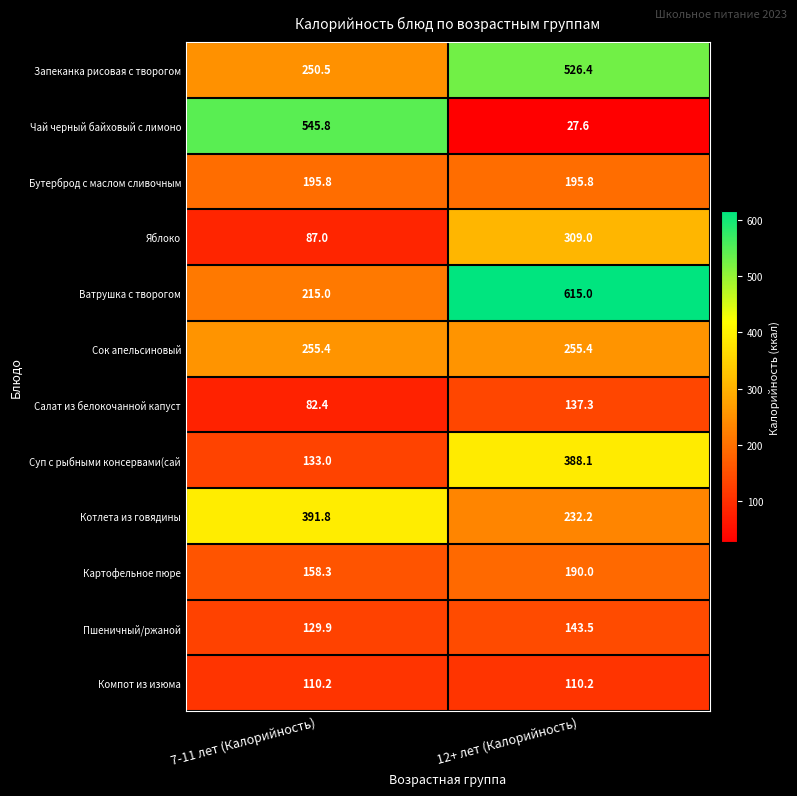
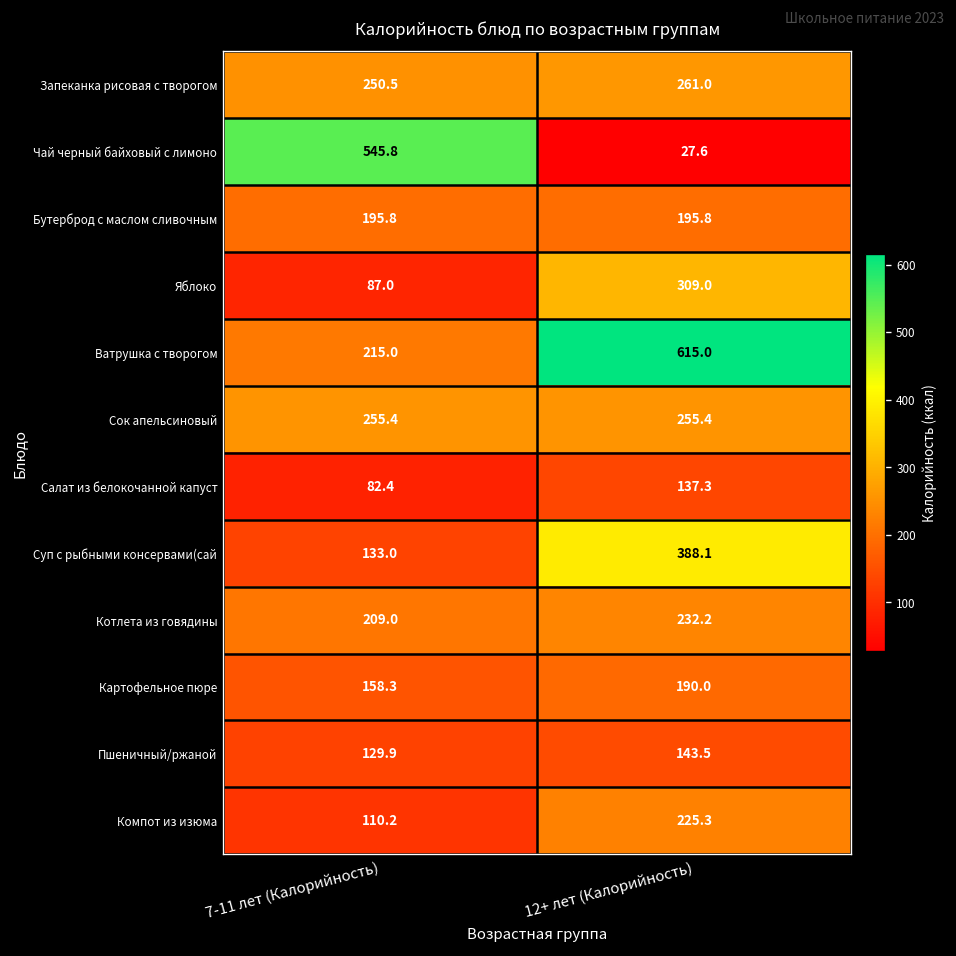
  {
    "Запеканка рисовая с творогом": {
      "7-11 лет (Калорийность)": 250.5,
-     "12+ лет (Калорийность)": 526.4
+     "12+ лет (Калорийность)": 261.0
    },
    "Чай черный байховый с лимоно": {
      "7-11 лет (Калорийность)": 545.8,
      "12+ лет (Калорийность)": 27.6
    },
    "Бутерброд с маслом сливочным": {
      "7-11 лет (Калорийность)": 195.8,
      "12+ лет (Калорийность)": 195.8
    },
    "Яблоко": {
      "7-11 лет (Калорийность)": 87.0,
      "12+ лет (Калорийность)": 309.0
    },
    "Ватрушка с творогом": {
      "7-11 лет (Калорийность)": 215.0,
      "12+ лет (Калорийность)": 615.0
    },
    "Сок апельсиновый": {
      "7-11 лет (Калорийность)": 255.4,
      "12+ лет (Калорийность)": 255.4
    },
    "Салат из белокочанной капуст": {
      "7-11 лет (Калорийность)": 82.4,
      "12+ лет (Калорийность)": 137.3
    },
    "Суп с рыбными консервами(сай": {
      "7-11 лет (Калорийность)": 133.0,
      "12+ лет (Калорийность)": 388.1
    },
    "Котлета из говядины": {
-     "7-11 лет (Калорийность)": 391.8,
+     "7-11 лет (Калорийность)": 209.0,
      "12+ лет (Калорийность)": 232.2
    },
    "Картофельное пюре": {
      "7-11 лет (Калорийность)": 158.3,
      "12+ лет (Калорийность)": 190.0
    },
    "Пшеничный/ржаной": {
      "7-11 лет (Калорийность)": 129.9,
      "12+ лет (Калорийность)": 143.5
    },
    "Компот из изюма": {
      "7-11 лет (Калорийность)": 110.2,
-     "12+ лет (Калорийность)": 110.2
+     "12+ лет (Калорийность)": 225.3
    }
  }
